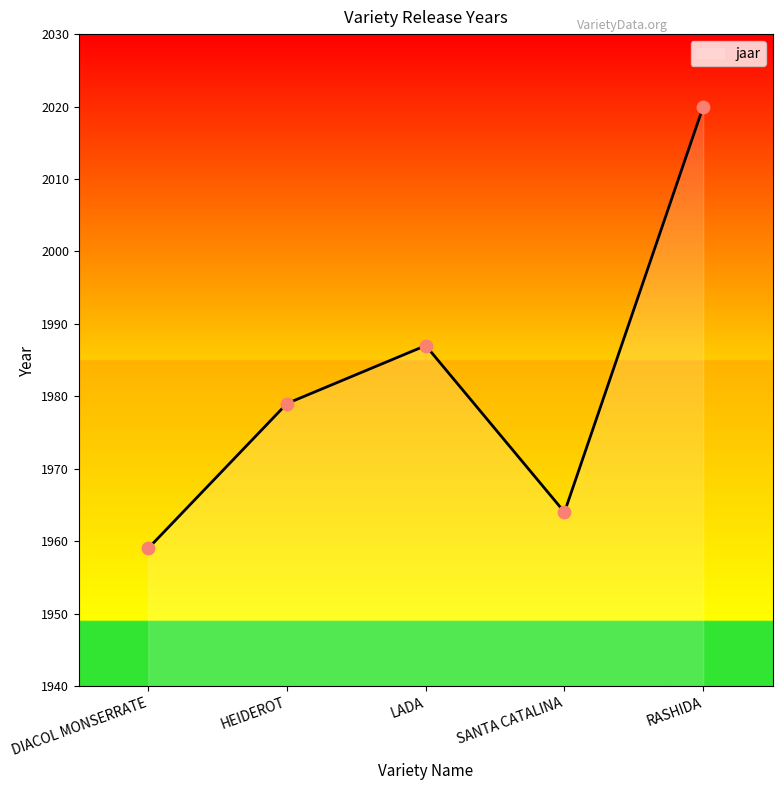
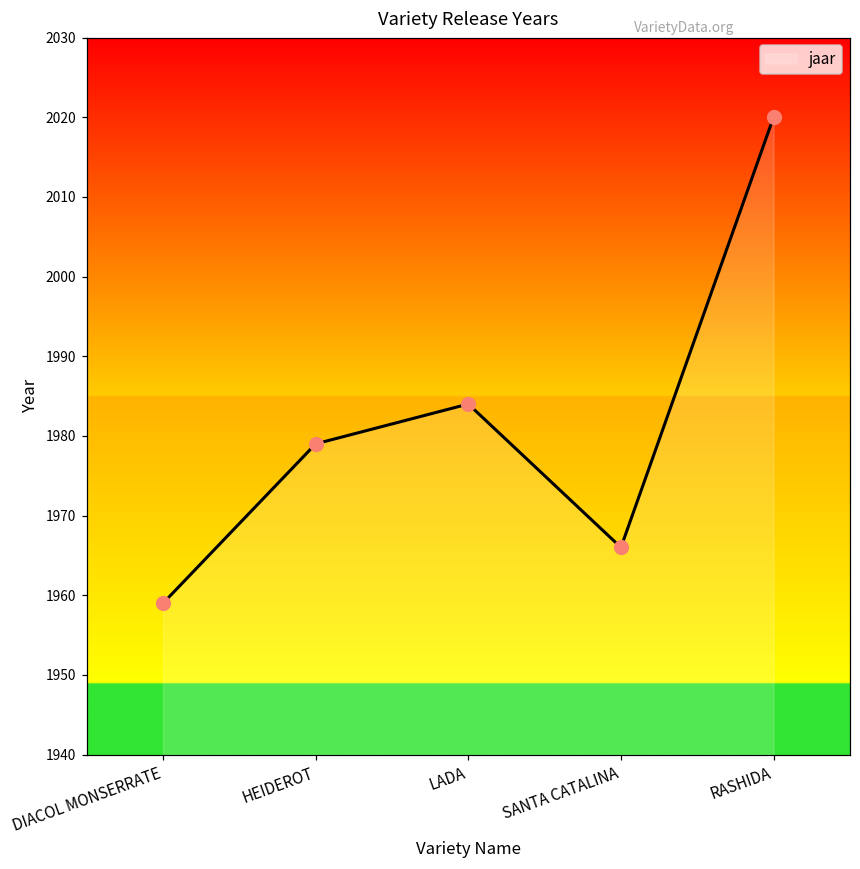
  {
    "DIACOL MONSERRATE": 1959,
    "HEIDEROT": 1979,
-   "LADA": 1987,
-   "SANTA CATALINA": 1964,
+   "LADA": 1984,
+   "SANTA CATALINA": 1966,
    "RASHIDA": 2020
  }
